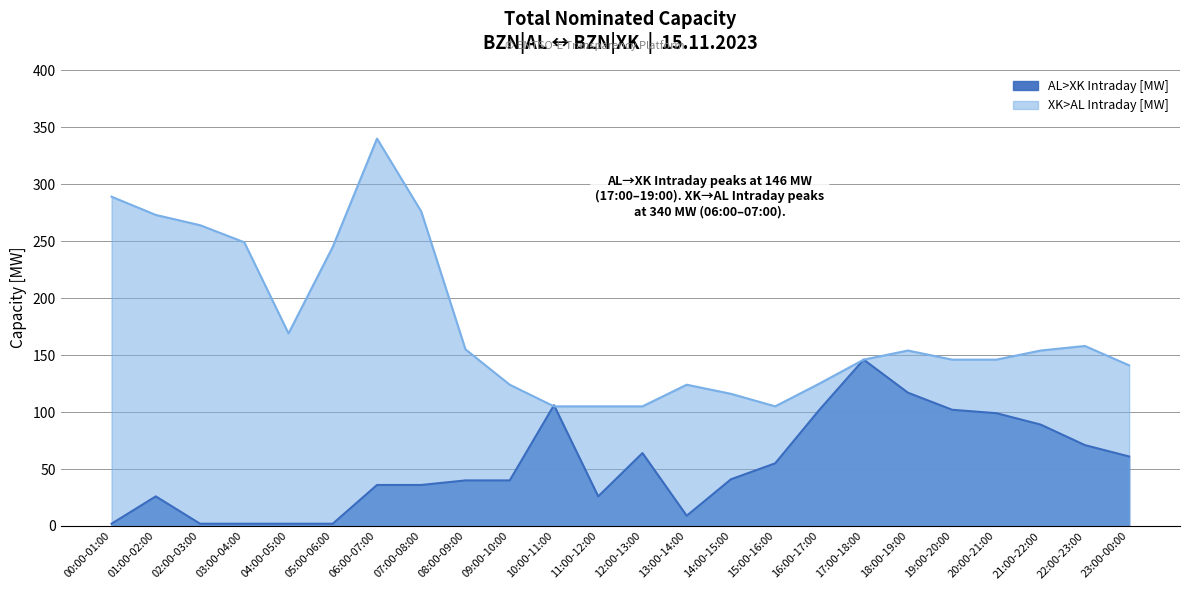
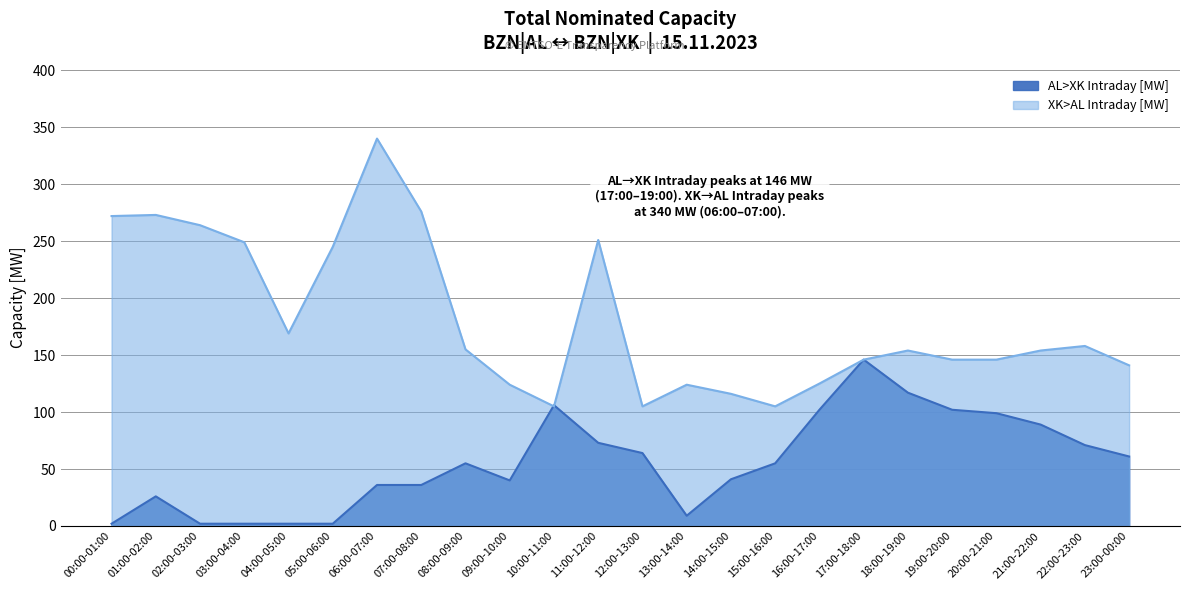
  {
    "AL>XK Intraday [MW]": {
      "00:00-01:00": 2,
      "01:00-02:00": 26,
      "02:00-03:00": 2,
      "03:00-04:00": 2,
      "04:00-05:00": 2,
      "05:00-06:00": 2,
      "06:00-07:00": 36,
      "07:00-08:00": 36,
-     "08:00-09:00": 40,
+     "08:00-09:00": 55,
      "09:00-10:00": 40,
-     "11:00-12:00": 26,
+     "11:00-12:00": 73,
      "12:00-13:00": 64,
      "13:00-14:00": 9,
      "14:00-15:00": 41,
      "15:00-16:00": 55,
      "16:00-17:00": 102,
      "18:00-19:00": 117,
      "19:00-20:00": 102,
      "20:00-21:00": 99,
      "21:00-22:00": 89,
      "22:00-23:00": 71,
      "23:00-00:00": 61
    },
    "XK>AL Intraday [MW]": {
-     "00:00-01:00": 289,
+     "00:00-01:00": 272,
      "01:00-02:00": 273,
      "02:00-03:00": 264,
      "03:00-04:00": 249,
      "04:00-05:00": 169,
      "05:00-06:00": 245,
      "06:00-07:00": 340,
      "07:00-08:00": 276,
      "08:00-09:00": 155,
      "09:00-10:00": 124,
-     "11:00-12:00": 105,
+     "11:00-12:00": 251,
      "12:00-13:00": 105,
      "13:00-14:00": 124,
      "14:00-15:00": 116,
      "15:00-16:00": 105,
      "16:00-17:00": 125,
      "18:00-19:00": 154,
      "19:00-20:00": 146,
      "20:00-21:00": 146,
      "21:00-22:00": 154,
      "22:00-23:00": 158,
      "23:00-00:00": 141
    }
  }
